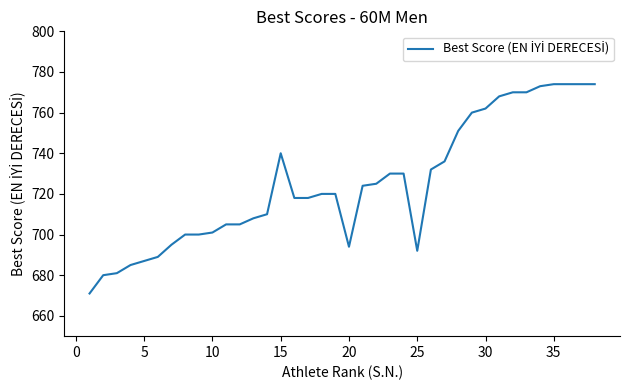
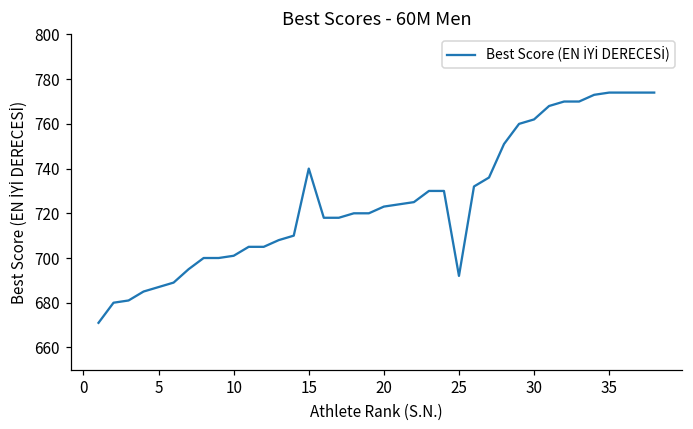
  {
    "5": 687,
    "10": 701,
    "15": 740,
-   "20": 694,
+   "20": 723,
    "25": 692,
    "30": 762,
    "35": 774
  }
